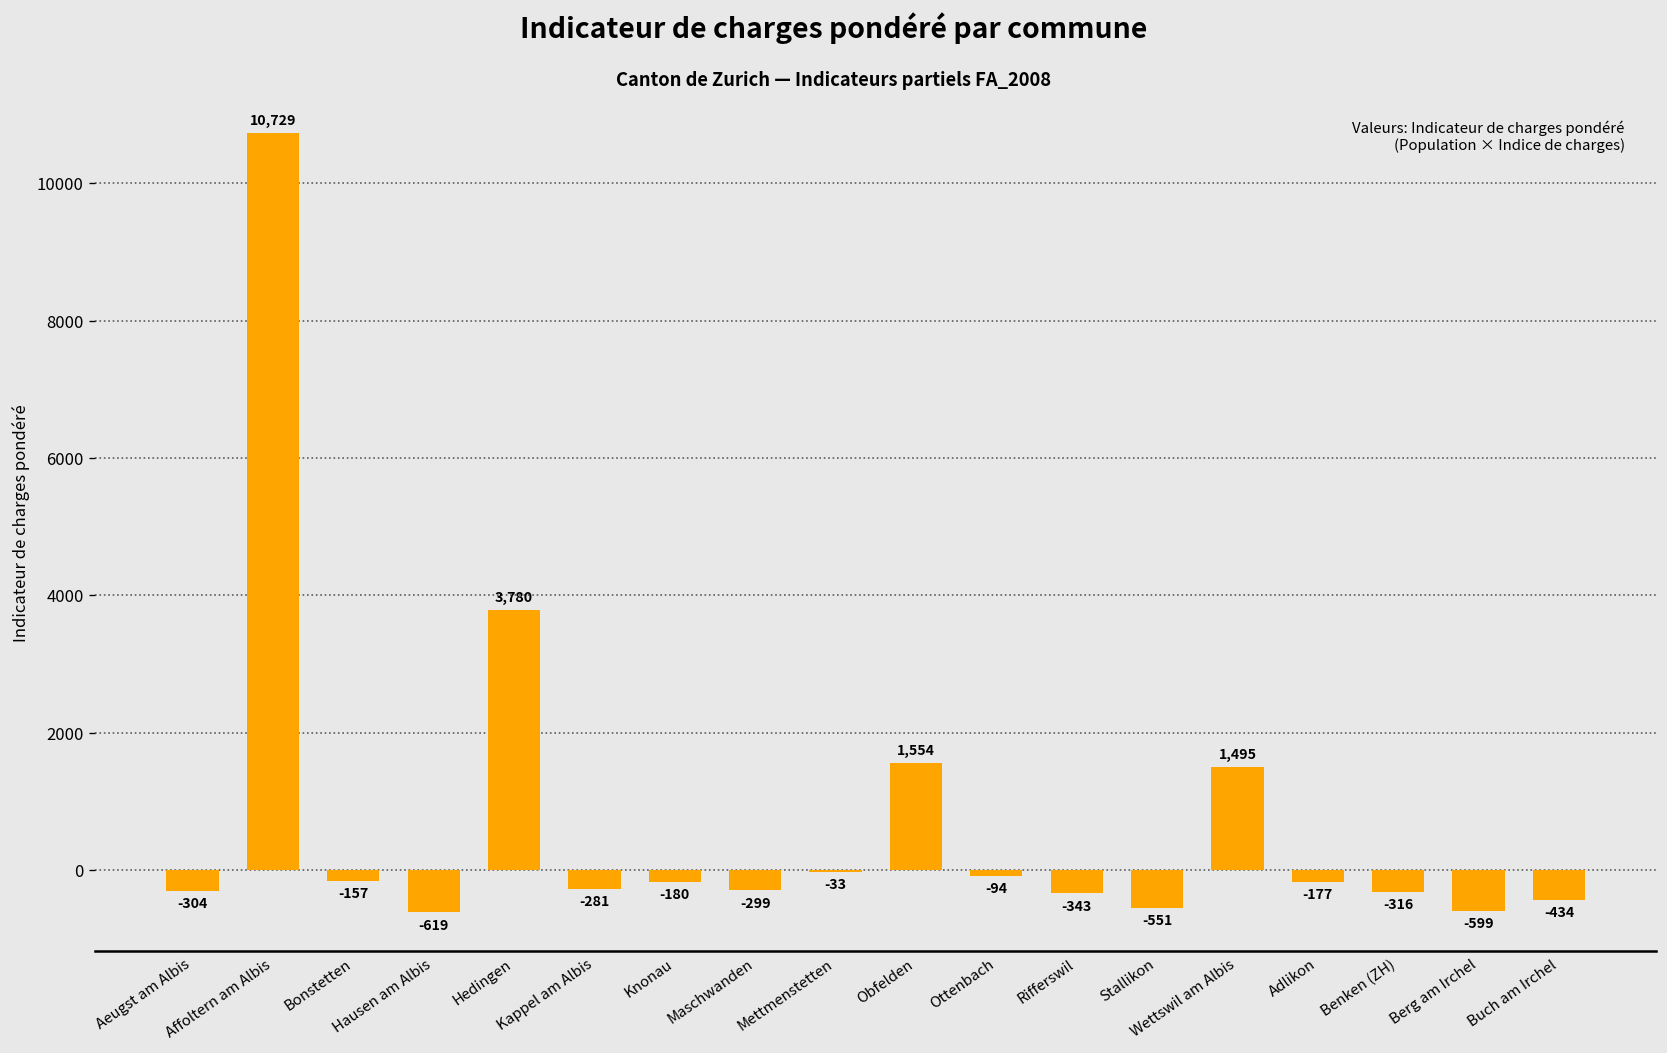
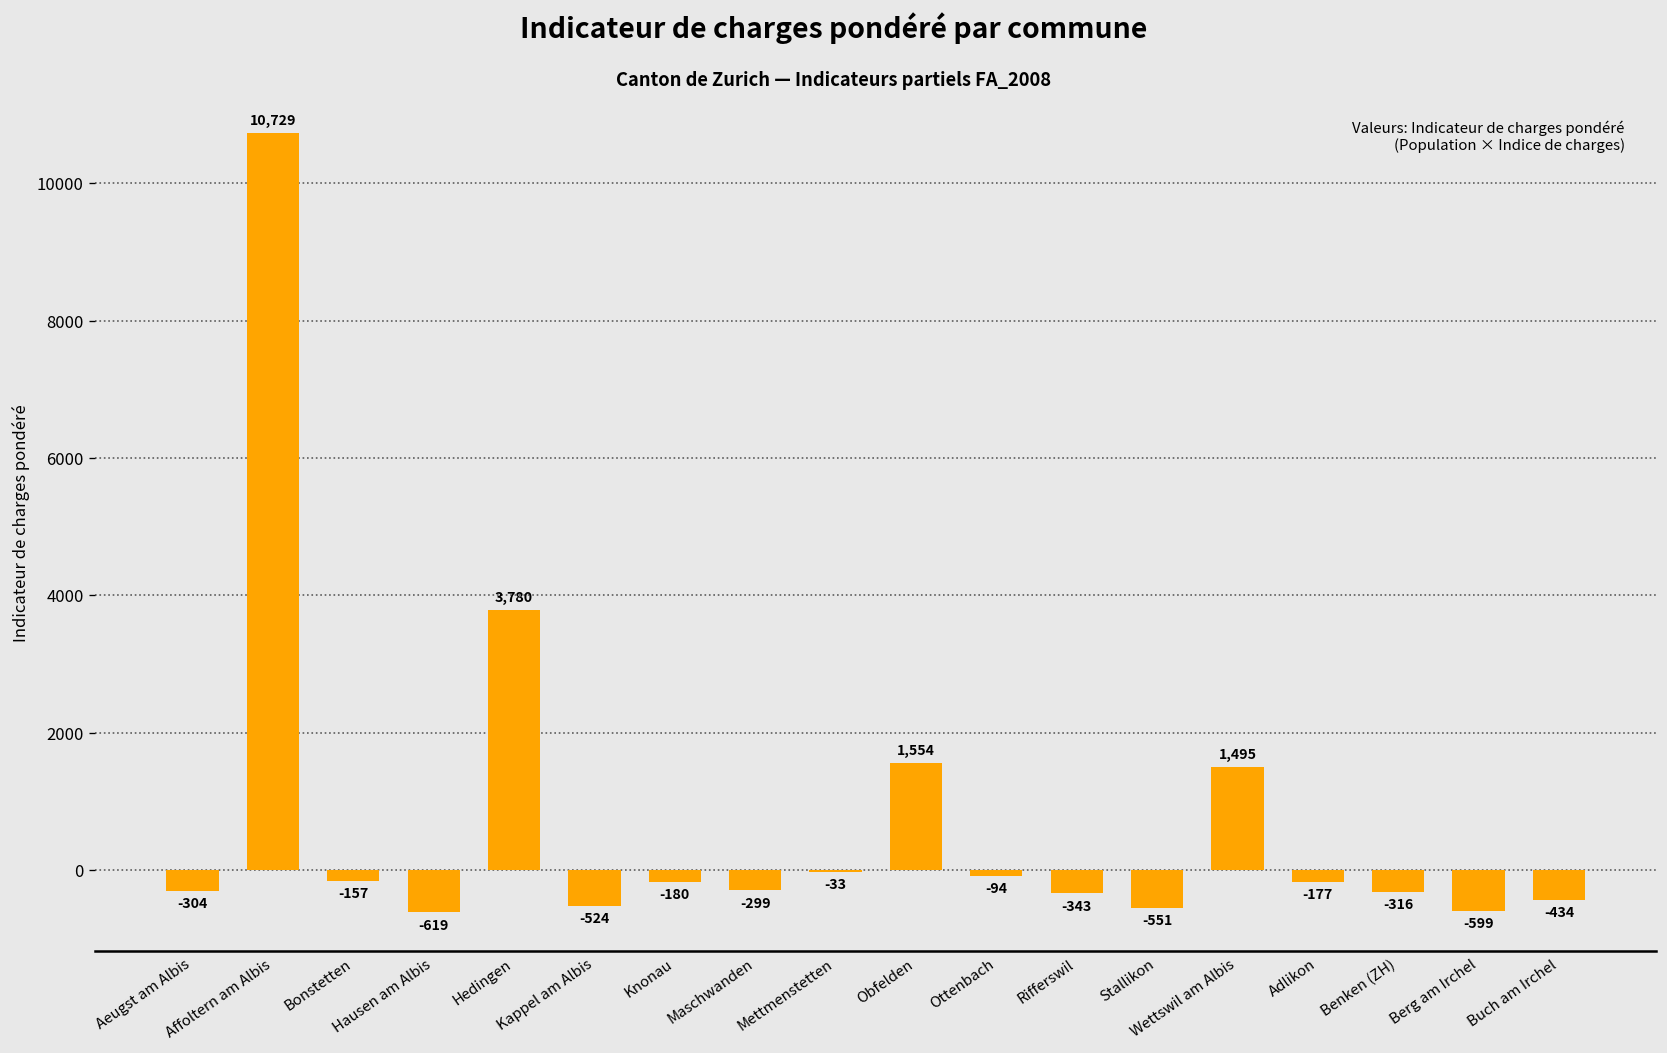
  {
    "Aeugst am Albis": "-304",
    "Affoltern am Albis": "10,729",
    "Bonstetten": "-157",
    "Hausen am Albis": "-619",
    "Hedingen": "3,780",
-   "Kappel am Albis": "-281",
+   "Kappel am Albis": "-524",
    "Knonau": "-180",
    "Maschwanden": "-299",
    "Mettmenstetten": "-33",
    "Obfelden": "1,554",
    "Ottenbach": "-94",
    "Rifferswil": "-343",
    "Stallikon": "-551",
    "Wettswil am Albis": "1,495",
    "Adlikon": "-177",
    "Benken (ZH)": "-316",
    "Berg am Irchel": "-599",
    "Buch am Irchel": "-434"
  }
